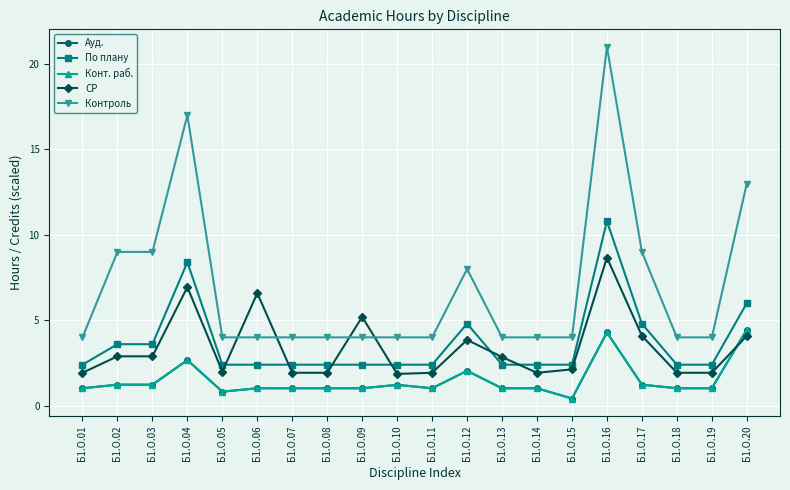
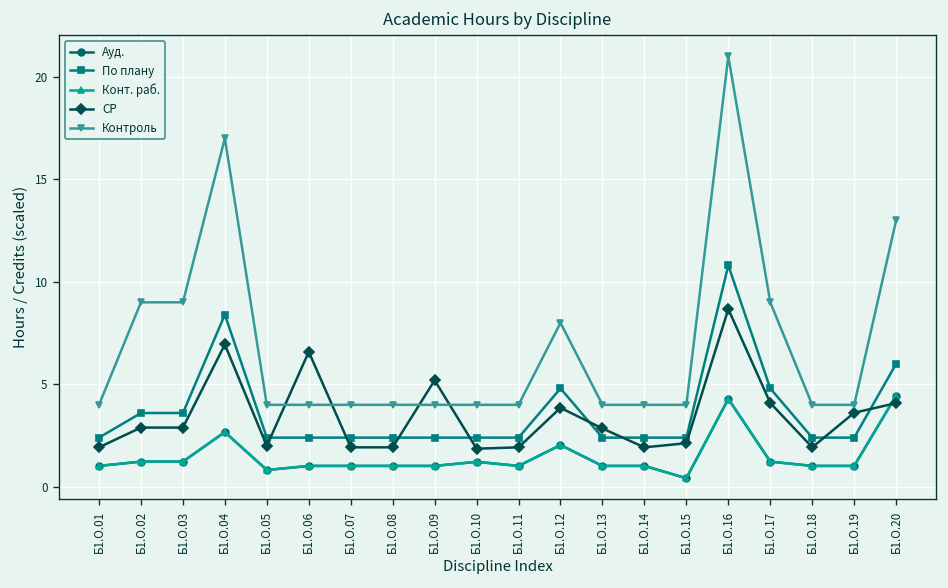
  {
    "СР": {
      "Б1.О.01": 1.9,
      "Б1.О.02": 2.9,
      "Б1.О.03": 2.9,
      "Б1.О.04": 6.9,
      "Б1.О.05": 2.0,
      "Б1.О.06": 6.6,
      "Б1.О.07": 1.9,
      "Б1.О.08": 1.9,
      "Б1.О.09": 5.2,
      "Б1.О.10": 1.9,
      "Б1.О.11": 1.9,
      "Б1.О.12": 3.9,
      "Б1.О.13": 2.8,
      "Б1.О.14": 1.9,
      "Б1.О.15": 2.1,
      "Б1.О.16": 8.7,
      "Б1.О.17": 4.1,
      "Б1.О.18": 1.9,
-     "Б1.О.19": 1.9,
+     "Б1.О.19": 3.6,
      "Б1.О.20": 4.1
    }
  }
